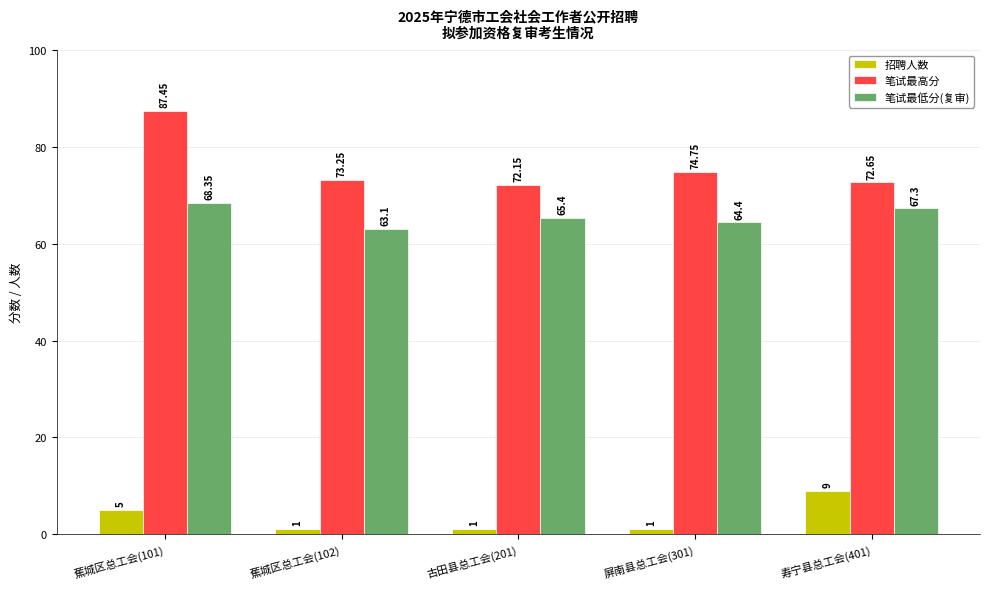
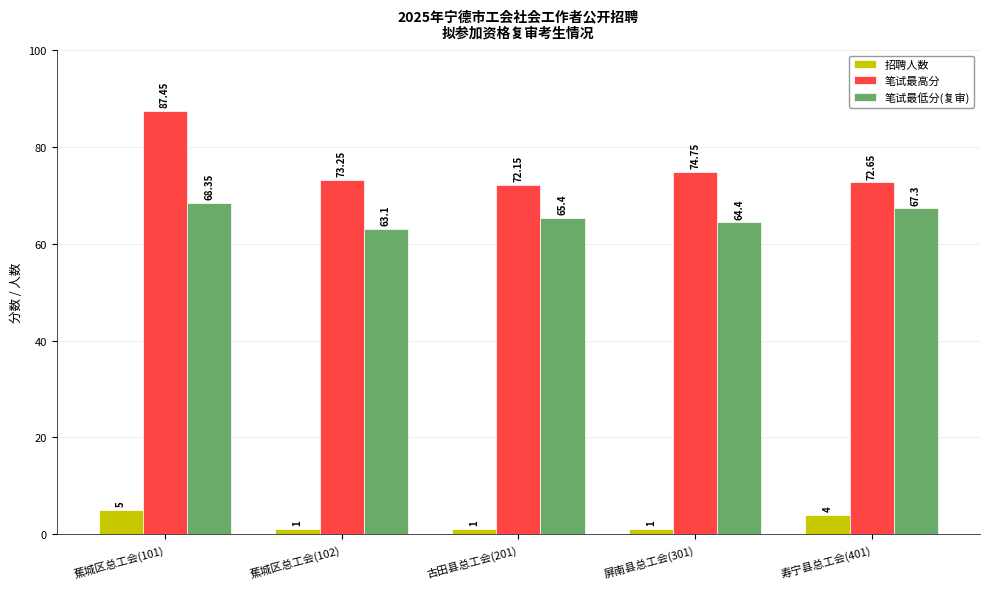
  {
    "招聘人数": {
      "蕉城区总工会(101)": 5,
      "蕉城区总工会(102)": 1,
      "古田县总工会(201)": 1,
      "屏南县总工会(301)": 1,
-     "寿宁县总工会(401)": 9
+     "寿宁县总工会(401)": 4
    },
    "笔试最高分": {
      "蕉城区总工会(101)": 87.45,
      "蕉城区总工会(102)": 73.25,
      "古田县总工会(201)": 72.15,
      "屏南县总工会(301)": 74.75,
      "寿宁县总工会(401)": 72.65
    },
    "笔试最低分(复审)": {
      "蕉城区总工会(101)": 68.35,
      "蕉城区总工会(102)": 63.1,
      "古田县总工会(201)": 65.4,
      "屏南县总工会(301)": 64.4,
      "寿宁县总工会(401)": 67.3
    }
  }
